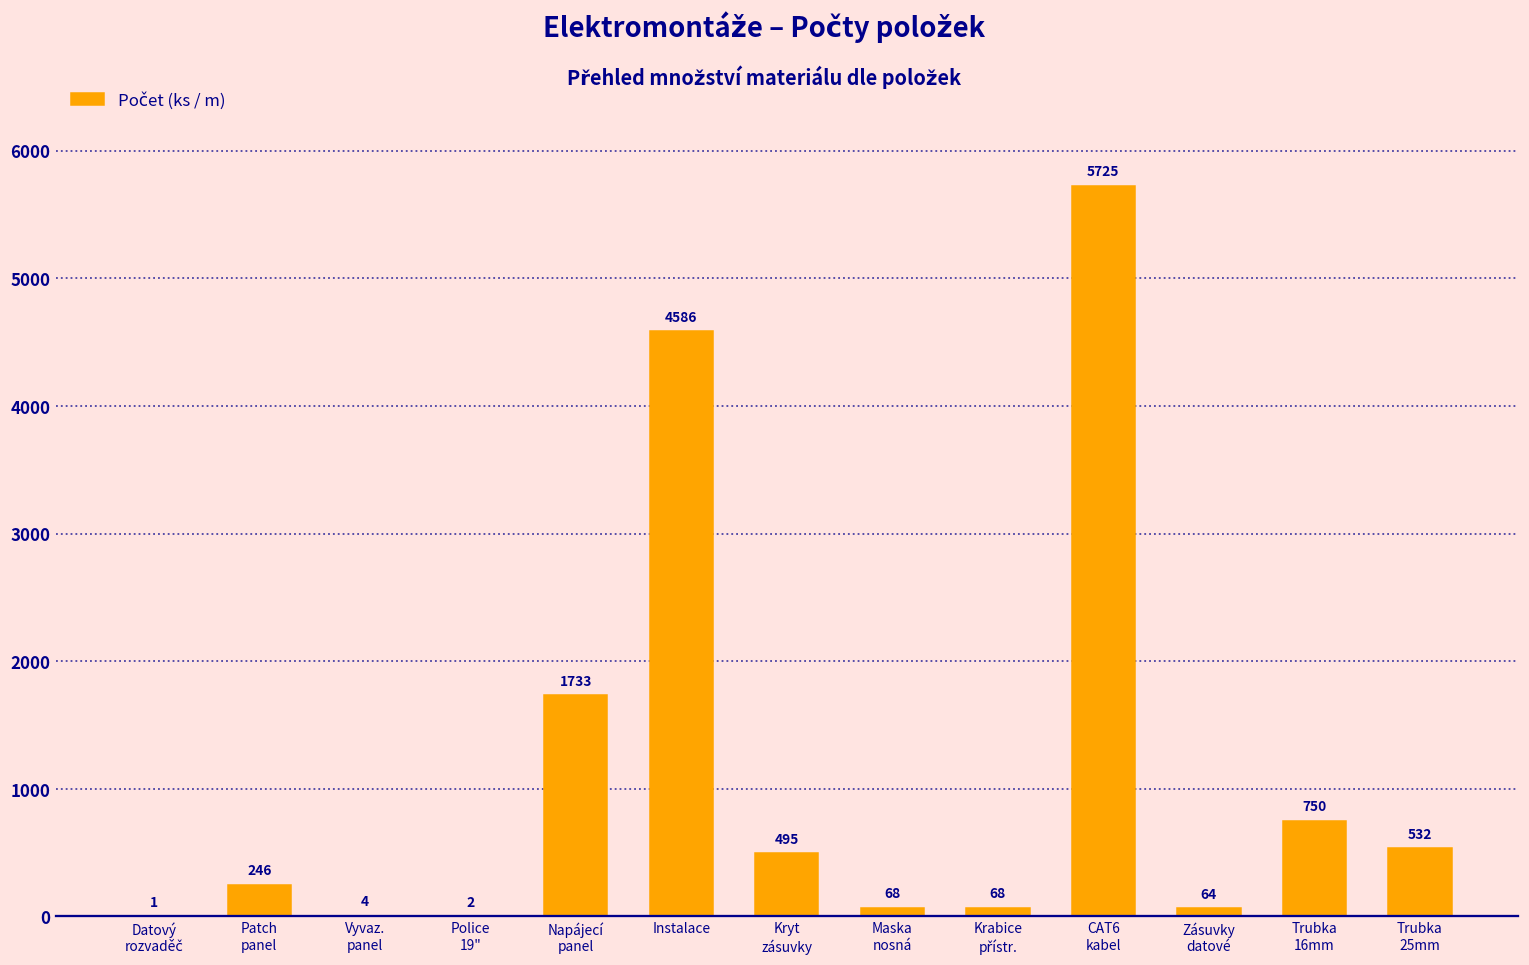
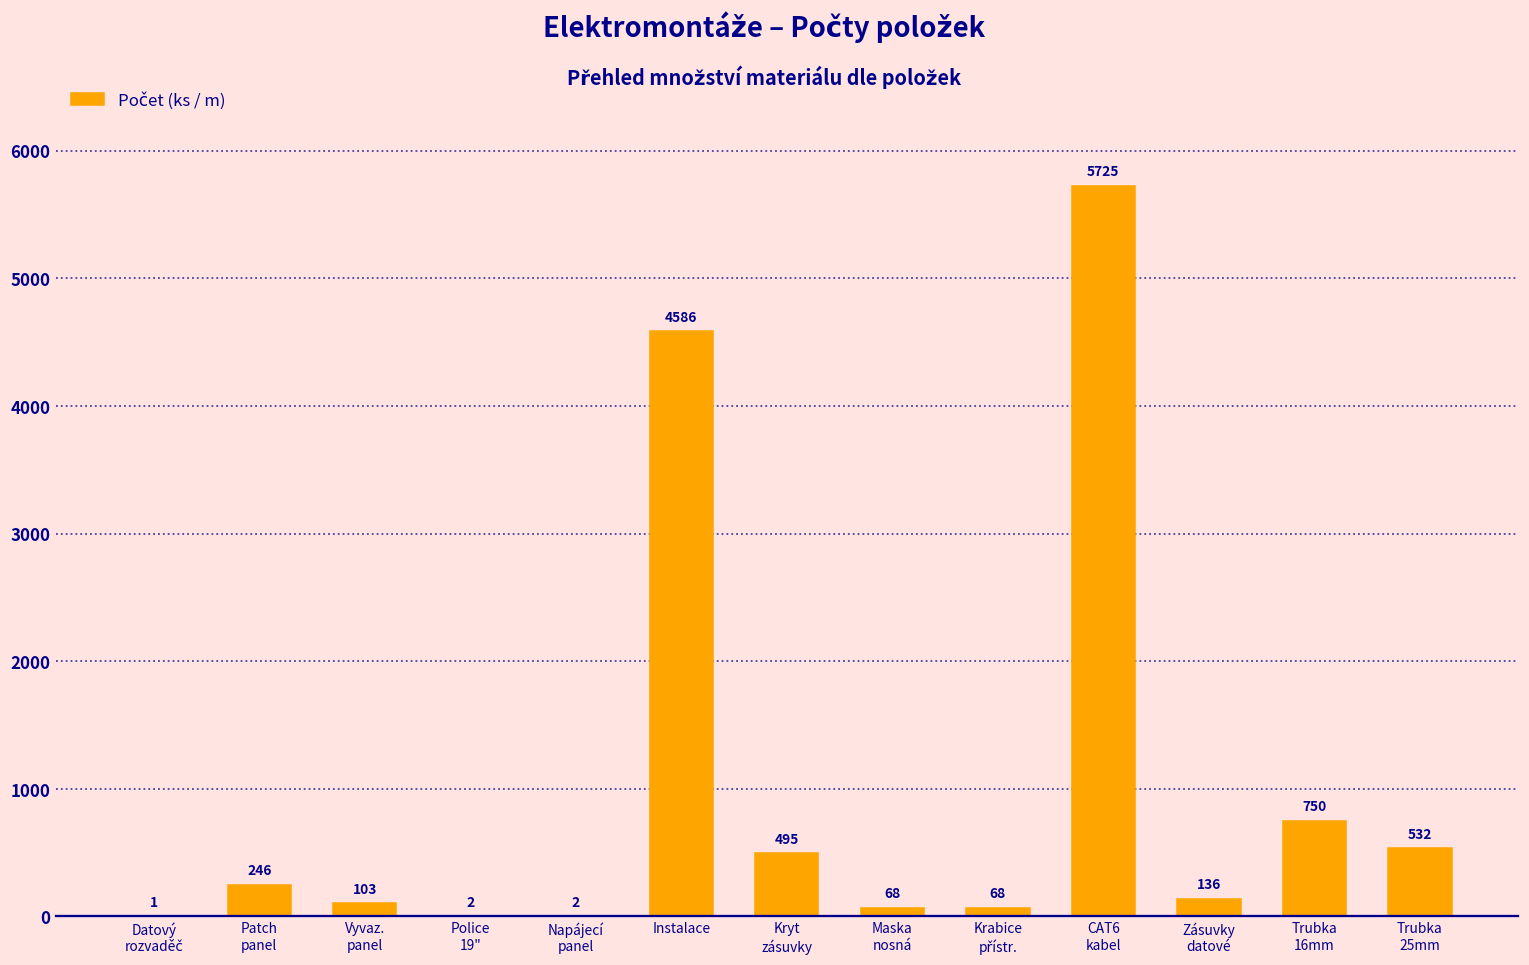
  {
    "Datový rozvaděč": 1,
    "Patch panel": 246,
-   "Vyvaz. panel": 4,
+   "Vyvaz. panel": 103,
    "Police 19\"": 2,
-   "Napájecí panel": 1733,
+   "Napájecí panel": 2,
    "Instalace": 4586,
    "Kryt zásuvky": 495,
    "Maska nosná": 68,
    "Krabice přístr.": 68,
    "CAT6 kabel": 5725,
-   "Zásuvky datové": 64,
+   "Zásuvky datové": 136,
    "Trubka 16mm": 750,
    "Trubka 25mm": 532
  }
